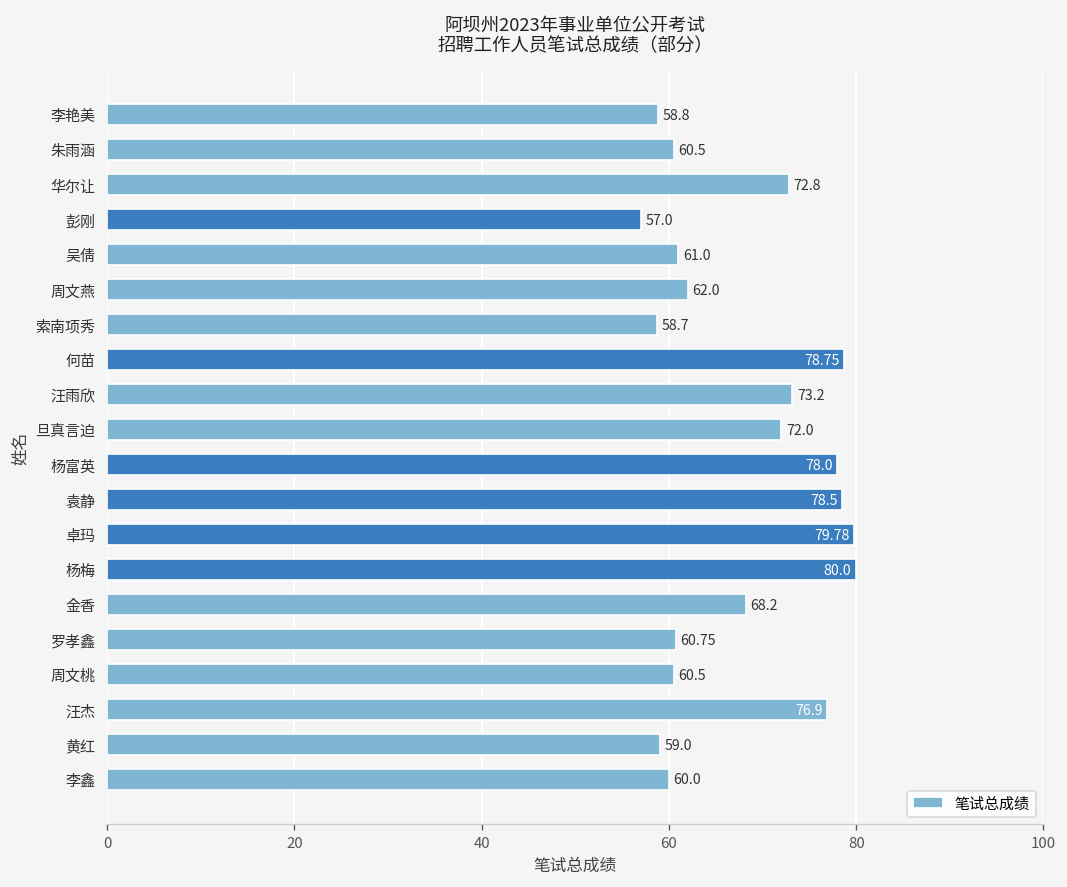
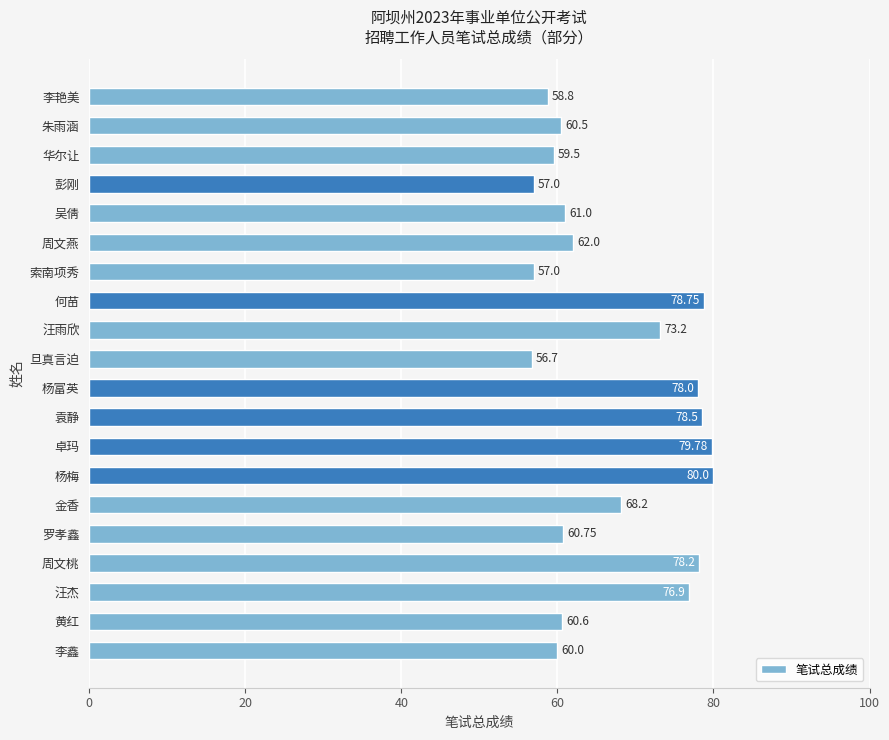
  {
    "李艳美": 58.8,
    "朱雨涵": 60.5,
-   "华尔让": 72.8,
+   "华尔让": 59.5,
    "彭刚": 57.0,
    "吴倩": 61.0,
    "周文燕": 62.0,
-   "索南项秀": 58.7,
+   "索南项秀": 57.0,
    "何苗": 78.75,
    "汪雨欣": 73.2,
-   "旦真言迫": 72.0,
+   "旦真言迫": 56.7,
    "杨富英": 78.0,
    "袁静": 78.5,
    "卓玛": 79.78,
    "杨梅": 80.0,
    "金香": 68.2,
    "罗孝鑫": 60.75,
-   "周文桃": 60.5,
+   "周文桃": 78.2,
    "汪杰": 76.9,
-   "黄红": 59.0,
+   "黄红": 60.6,
    "李鑫": 60.0
  }
